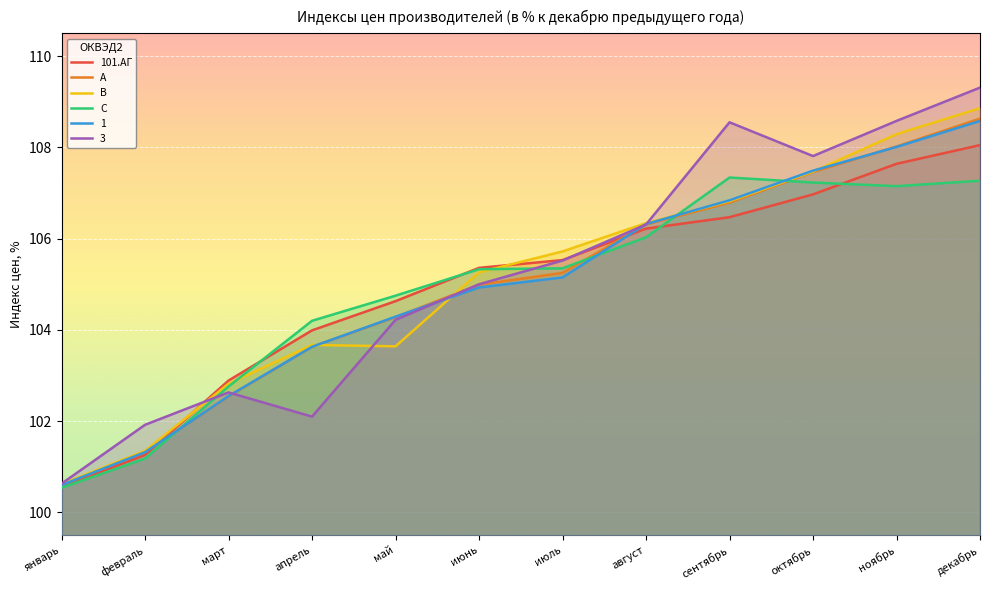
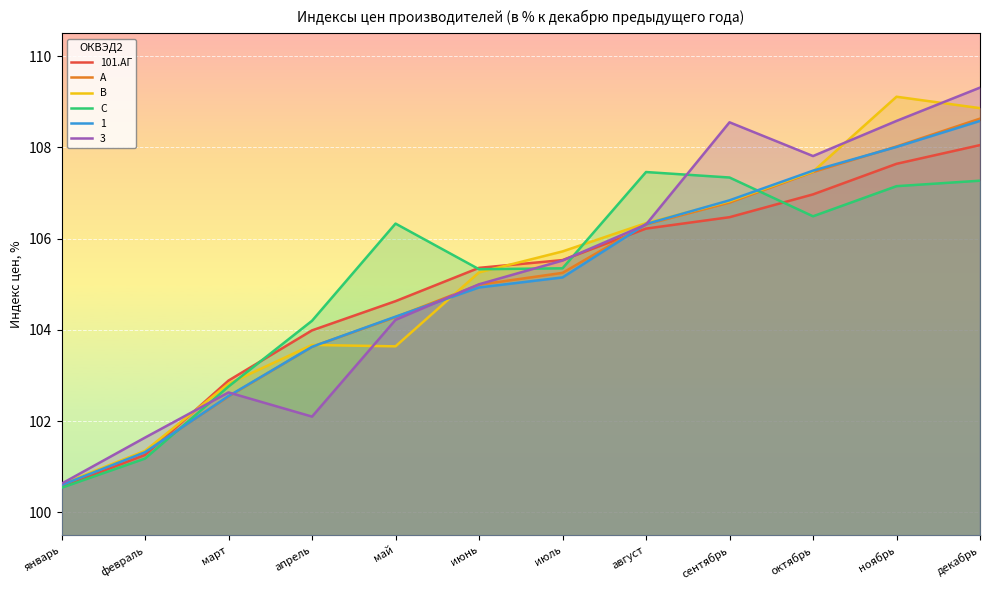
  {
    "B": {
      "март": 102.8,
      "май": 103.6,
      "июнь": 105.3,
      "июль": 105.7,
-     "ноябрь": 108.3,
+     "ноябрь": 109.1,
      "декабрь": 108.9
    },
    "C": {
      "февраль": 101.2,
      "март": 102.8,
      "апрель": 104.2,
-     "май": 104.8,
+     "май": 106.3,
      "июль": 105.4,
-     "август": 106.0,
+     "август": 107.5,
      "сентябрь": 107.3,
-     "октябрь": 107.2,
+     "октябрь": 106.5,
      "ноябрь": 107.2,
      "декабрь": 107.3
    },
    "1": {
      "июнь": 104.9,
      "июль": 105.2
    },
    "3": {
-     "февраль": 101.9,
+     "февраль": 101.6,
      "март": 102.6,
      "апрель": 102.1,
      "май": 104.2,
      "сентябрь": 108.6,
      "октябрь": 107.8,
      "ноябрь": 108.6,
      "декабрь": 109.3
    }
  }
